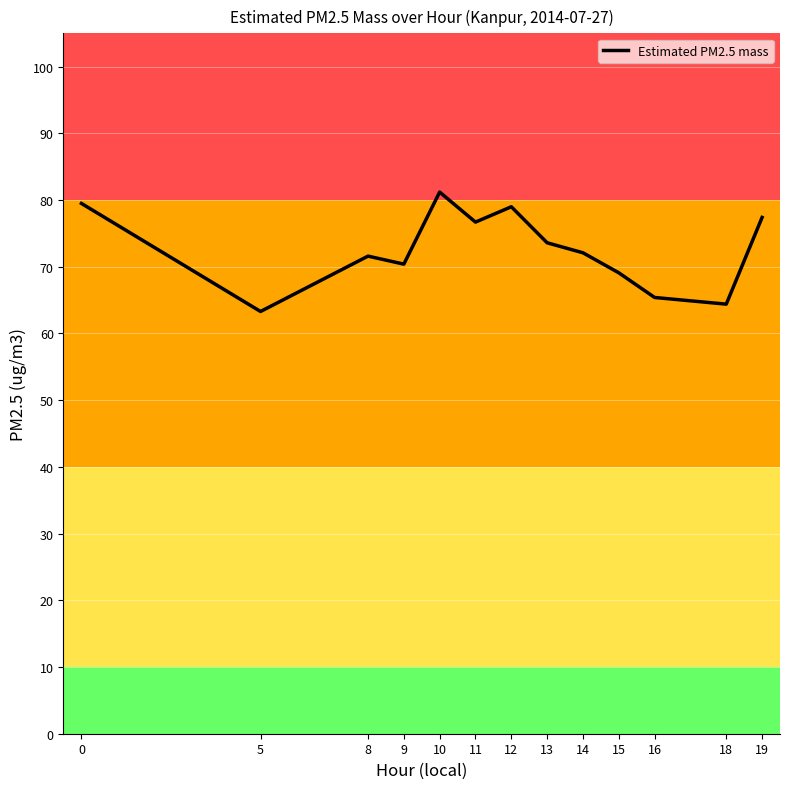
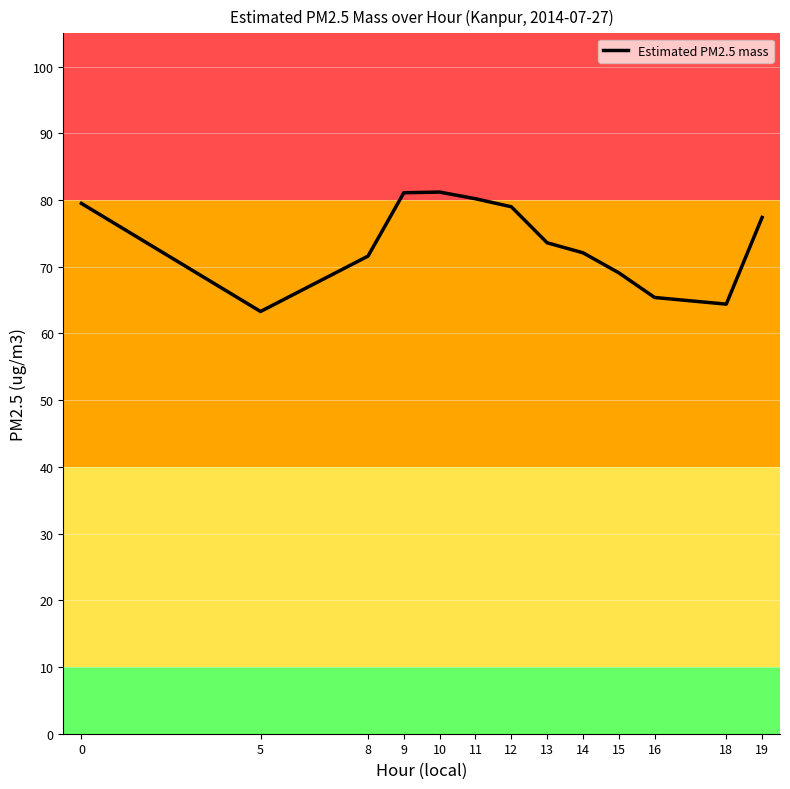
  {
    "0": 80,
    "5": 63,
    "8": 72,
-   "9": 70,
+   "9": 81,
    "10": 81,
-   "11": 77,
+   "11": 80,
    "12": 79,
    "13": 74,
    "14": 72,
    "15": 69,
    "16": 65,
    "18": 64,
    "19": 77
  }
